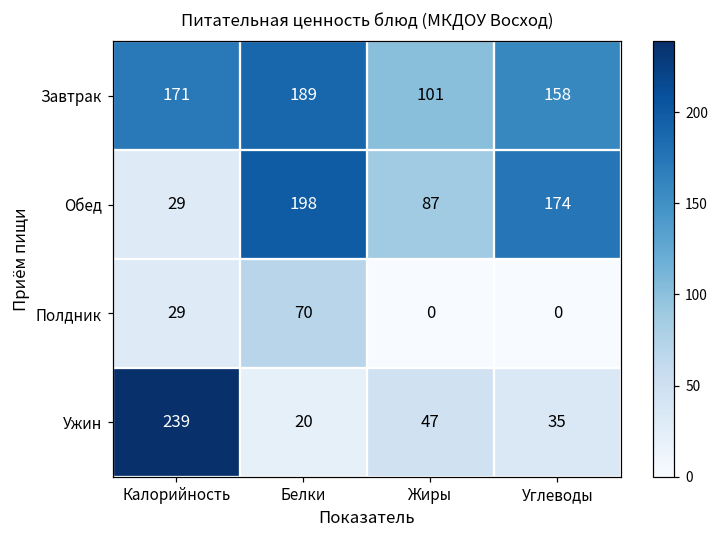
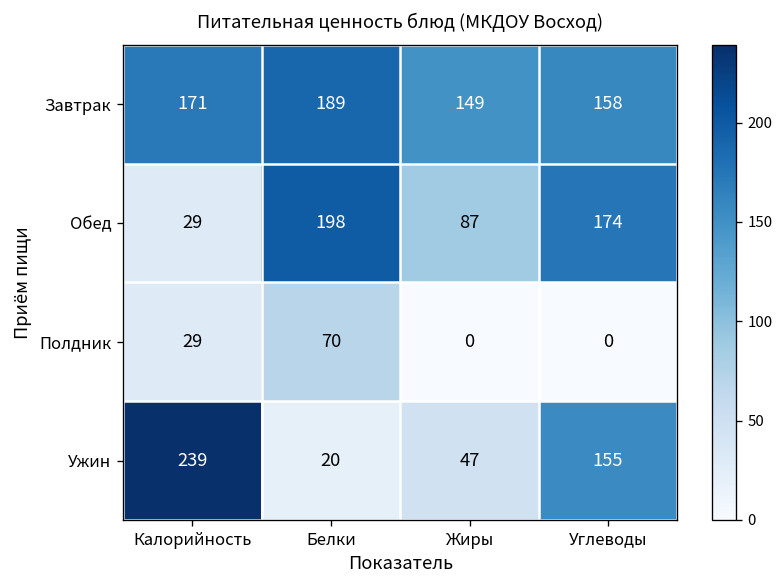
  {
    "Завтрак": {
      "Калорийность": 171,
      "Белки": 189,
-     "Жиры": 101,
+     "Жиры": 149,
      "Углеводы": 158
    },
    "Обед": {
      "Калорийность": 29,
      "Белки": 198,
      "Жиры": 87,
      "Углеводы": 174
    },
    "Полдник": {
      "Калорийность": 29,
      "Белки": 70,
      "Жиры": 0,
      "Углеводы": 0
    },
    "Ужин": {
      "Калорийность": 239,
      "Белки": 20,
      "Жиры": 47,
-     "Углеводы": 35
+     "Углеводы": 155
    }
  }
